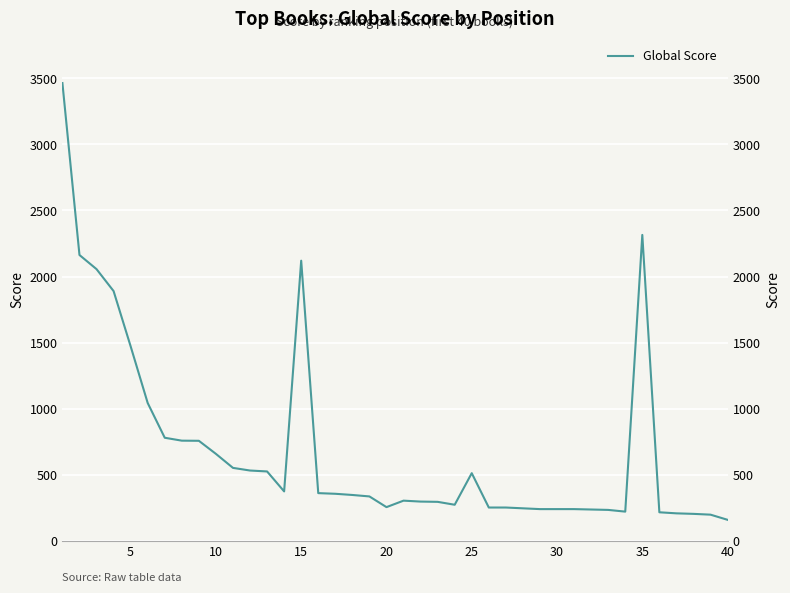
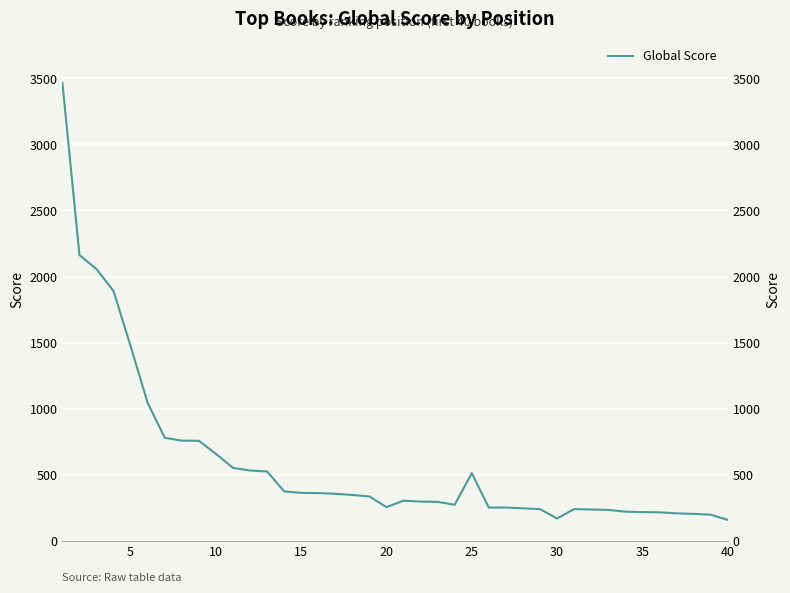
  {
    "5": 1470,
    "10": 660,
-   "15": 2120,
+   "15": 360,
    "20": 260,
    "25": 510,
-   "30": 240,
-   "35": 2320,
+   "30": 170,
+   "35": 220,
    "40": 160
  }
